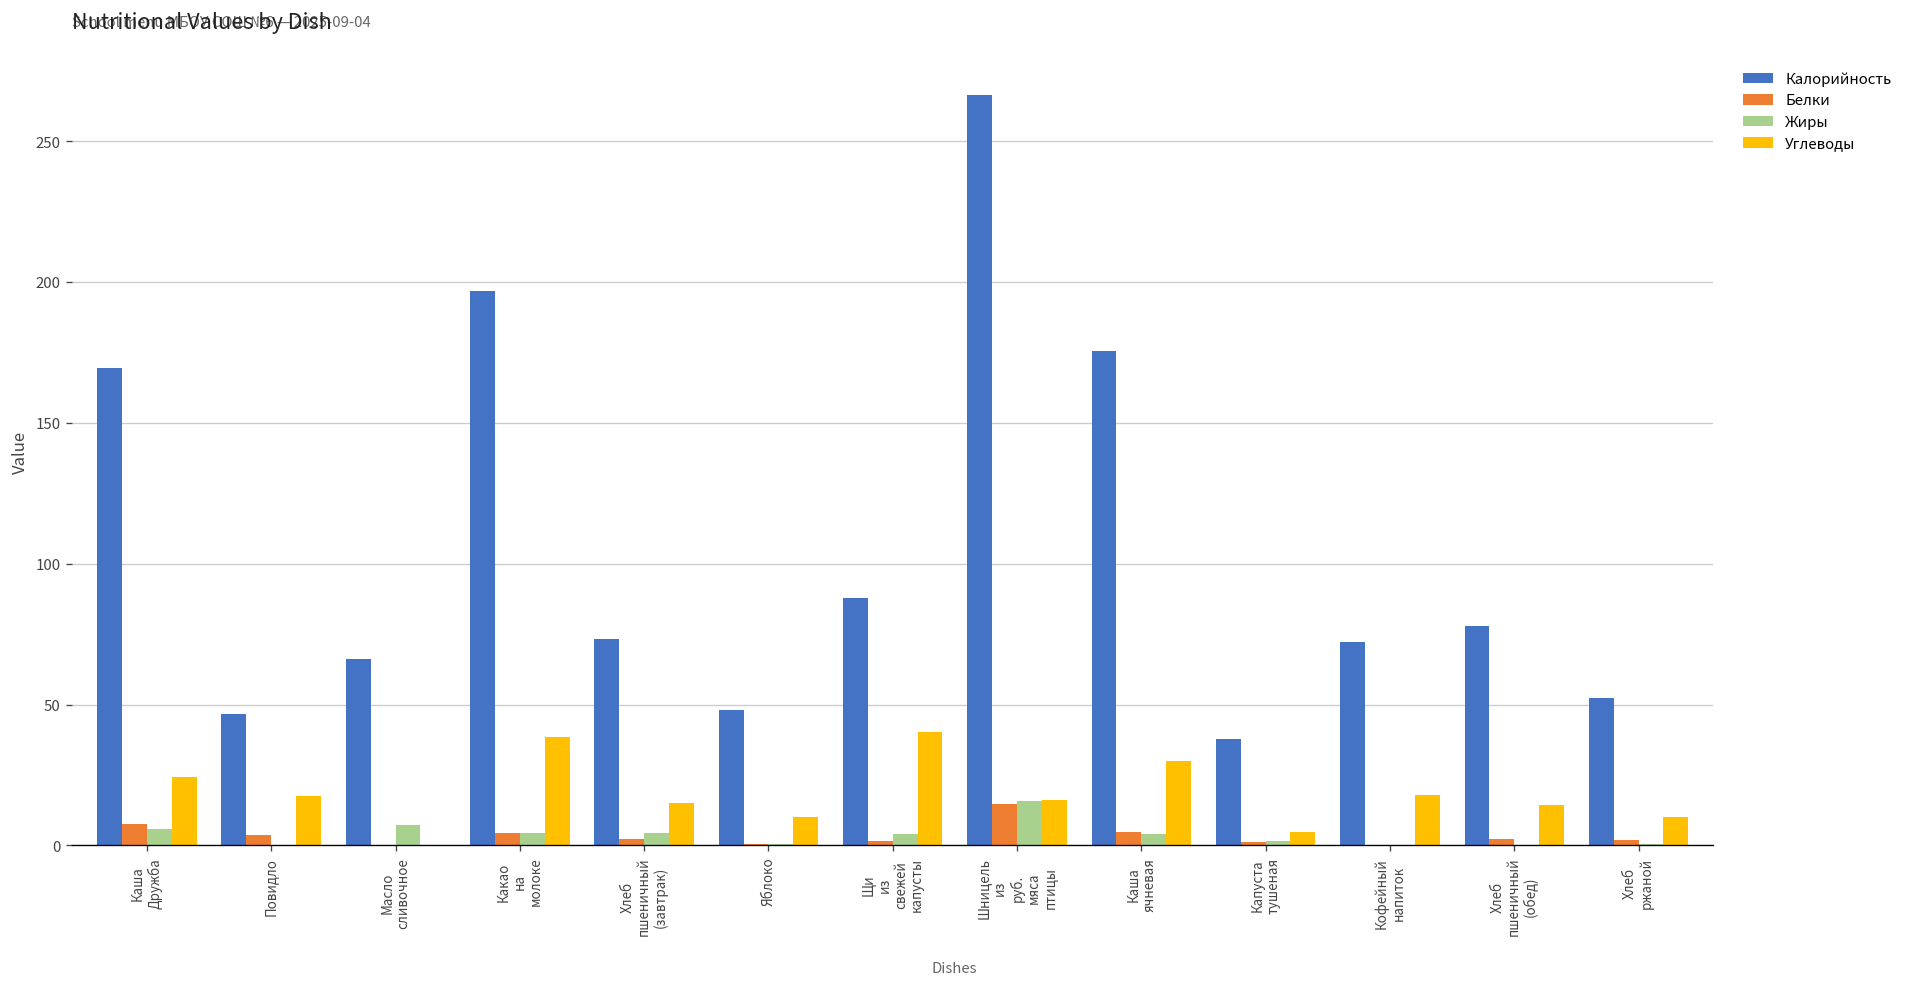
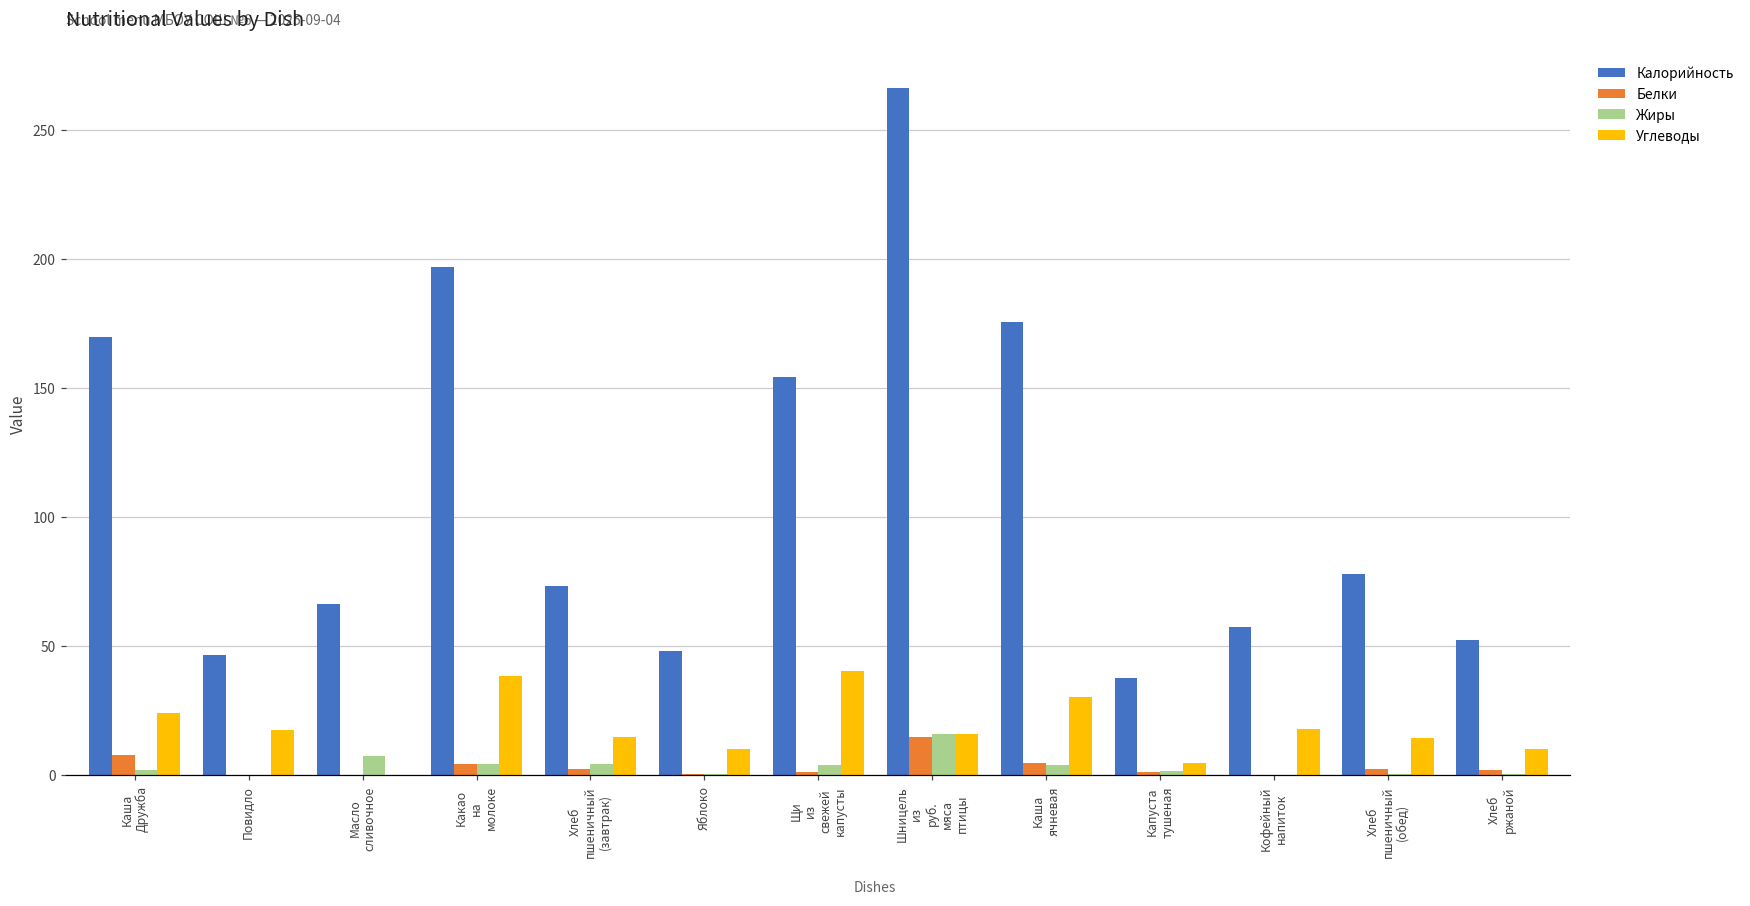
  {
    "Калорийность": {
      "Каша Дружба": 170,
      "Повидло": 46,
      "Масло сливочное": 66,
      "Какао на молоке": 197,
      "Хлеб пшеничный (завтрак)": 73,
      "Яблоко": 48,
-     "Щи из свежей капусты": 88,
+     "Щи из свежей капусты": 154,
      "Шницель из руб. мяса птицы": 266,
      "Каша ячневая": 175,
      "Капуста тушеная": 38,
-     "Кофейный напиток": 72,
+     "Кофейный напиток": 57,
      "Хлеб пшеничный (обед)": 78,
      "Хлеб ржаной": 52
    },
    "Белки": {
      "Каша Дружба": 8,
-     "Повидло": 4,
+     "Повидло": 0,
      "Какао на молоке": 4,
      "Хлеб пшеничный (завтрак)": 2,
      "Щи из свежей капусты": 1,
      "Шницель из руб. мяса птицы": 15,
      "Каша ячневая": 5,
      "Капуста тушеная": 1,
      "Хлеб пшеничный (обед)": 2,
      "Хлеб ржаной": 2
    },
    "Жиры": {
-     "Каша Дружба": 6,
+     "Каша Дружба": 2,
      "Масло сливочное": 7,
      "Какао на молоке": 5,
      "Хлеб пшеничный (завтрак)": 4,
      "Щи из свежей капусты": 4,
      "Шницель из руб. мяса птицы": 16,
      "Каша ячневая": 4,
      "Капуста тушеная": 1
    },
    "Углеводы": {
      "Каша Дружба": 24,
      "Повидло": 17,
      "Какао на молоке": 38,
      "Хлеб пшеничный (завтрак)": 15,
      "Яблоко": 10,
      "Щи из свежей капусты": 40,
      "Шницель из руб. мяса птицы": 16,
      "Каша ячневая": 30,
      "Капуста тушеная": 5,
      "Кофейный напиток": 18,
      "Хлеб пшеничный (обед)": 14,
      "Хлеб ржаной": 10
    }
  }
